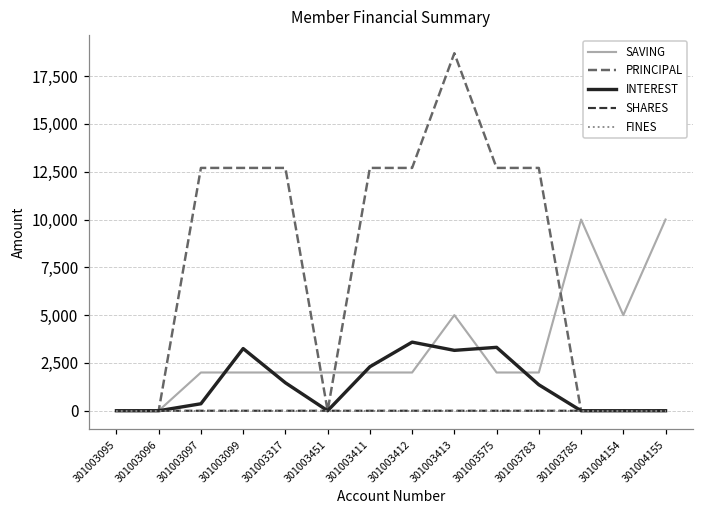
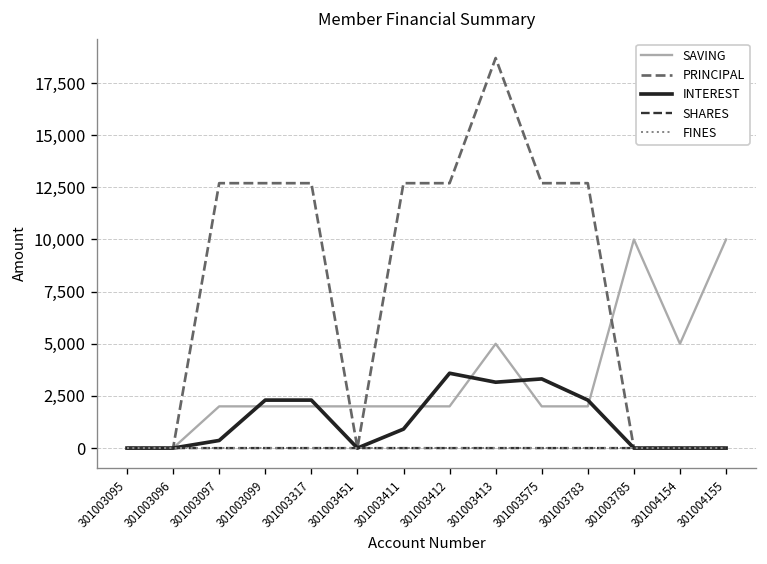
  {
    "INTEREST": {
      "301003097": "400",
-     "301003099": "3,300",
-     "301003317": "1,500",
-     "301003411": "2,300",
+     "301003099": "2,300",
+     "301003317": "2,300",
+     "301003411": "900",
      "301003412": "3,600",
      "301003413": "3,200",
      "301003575": "3,300",
-     "301003783": "1,400"
+     "301003783": "2,300"
    }
  }
